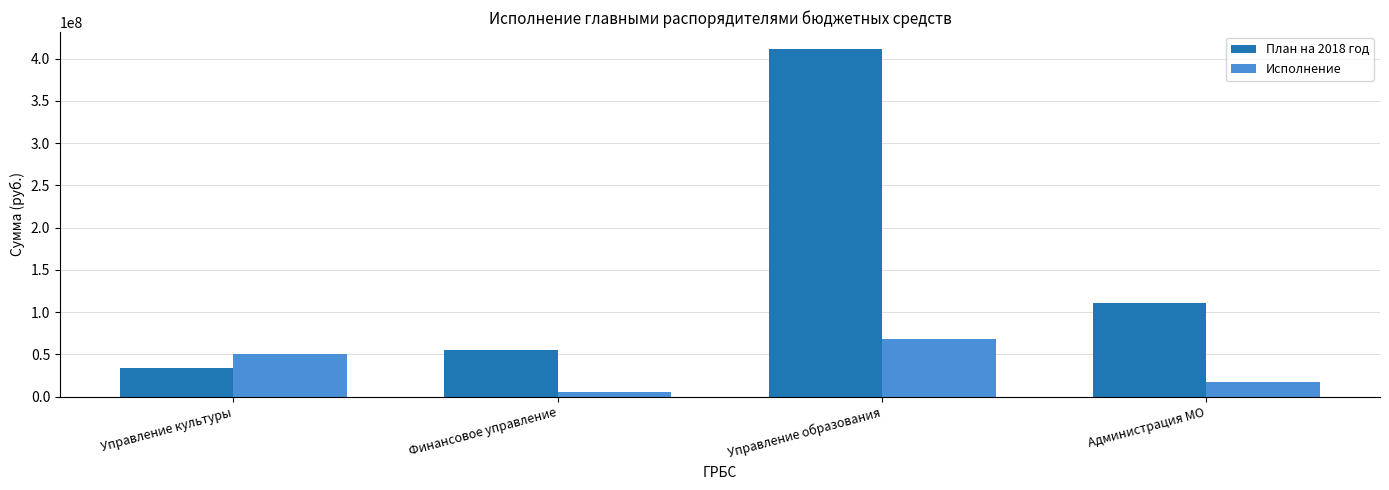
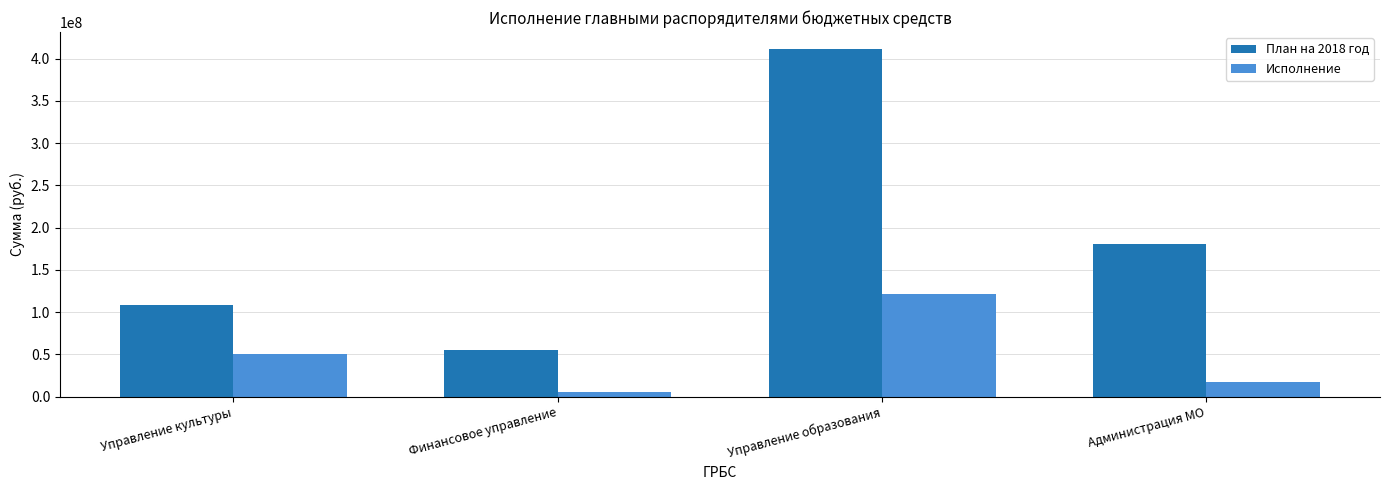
  {
    "План на 2018 год": {
-     "Управление культуры": 30000000,
+     "Управление культуры": 110000000,
      "Финансовое управление": 60000000,
      "Управление образования": 410000000,
-     "Администрация МО": 110000000
+     "Администрация МО": 180000000
    },
    "Исполнение": {
      "Управление культуры": 50000000,
      "Финансовое управление": 10000000,
-     "Управление образования": 70000000,
+     "Управление образования": 120000000,
      "Администрация МО": 20000000
    }
  }
